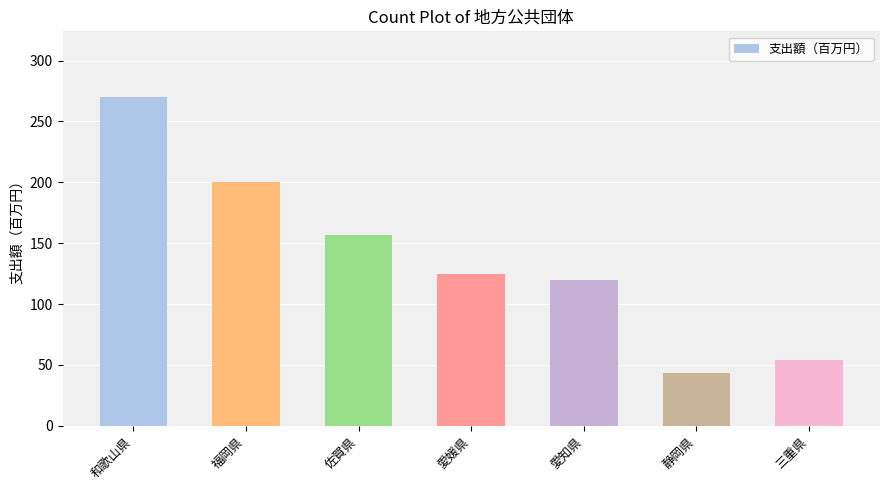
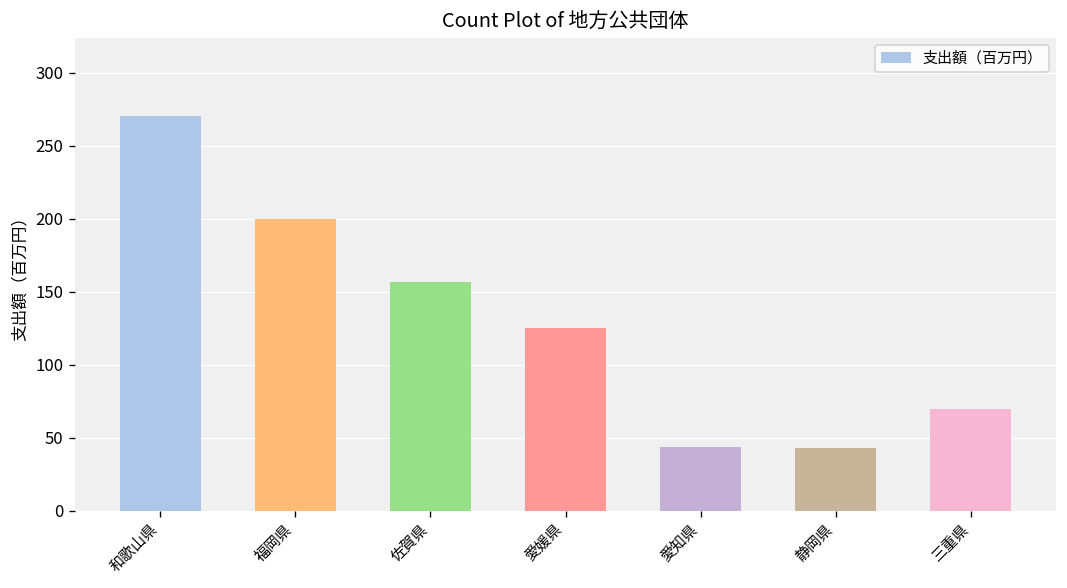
  {
    "和歌山県": 270,
    "福岡県": 200,
    "佐賀県": 157,
    "愛媛県": 125,
-   "愛知県": 120,
+   "愛知県": 44,
    "静岡県": 43,
-   "三重県": 54
+   "三重県": 70
  }
